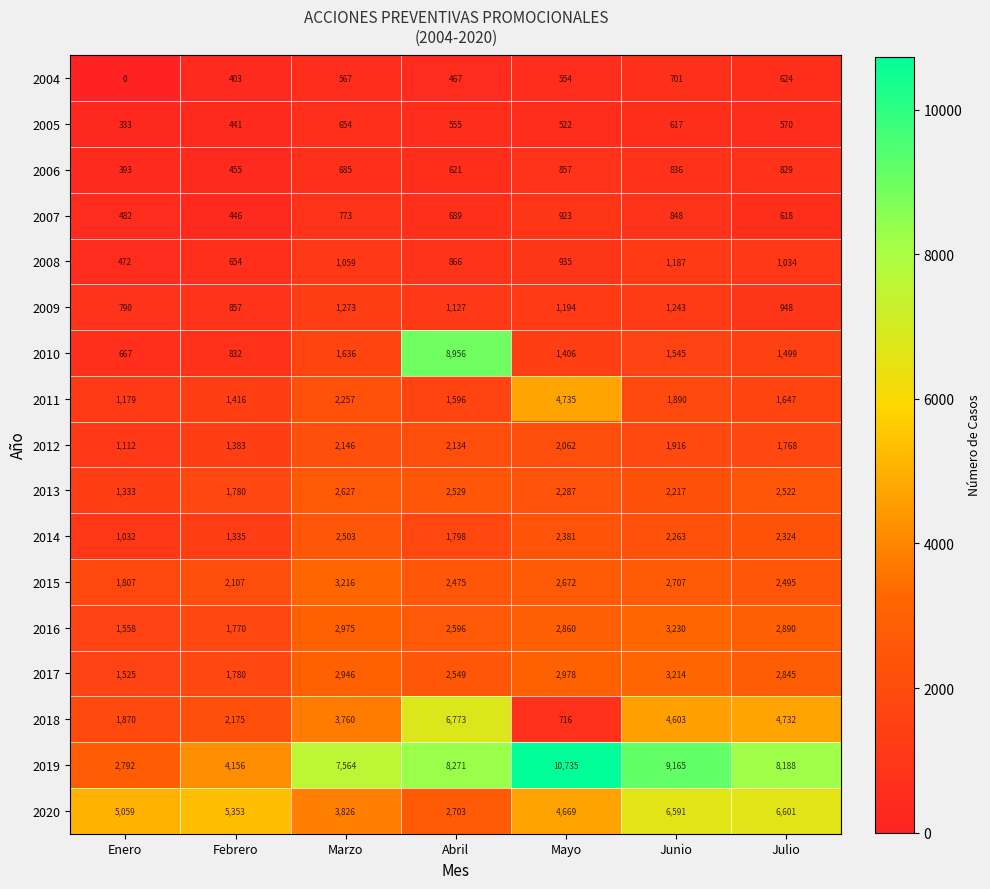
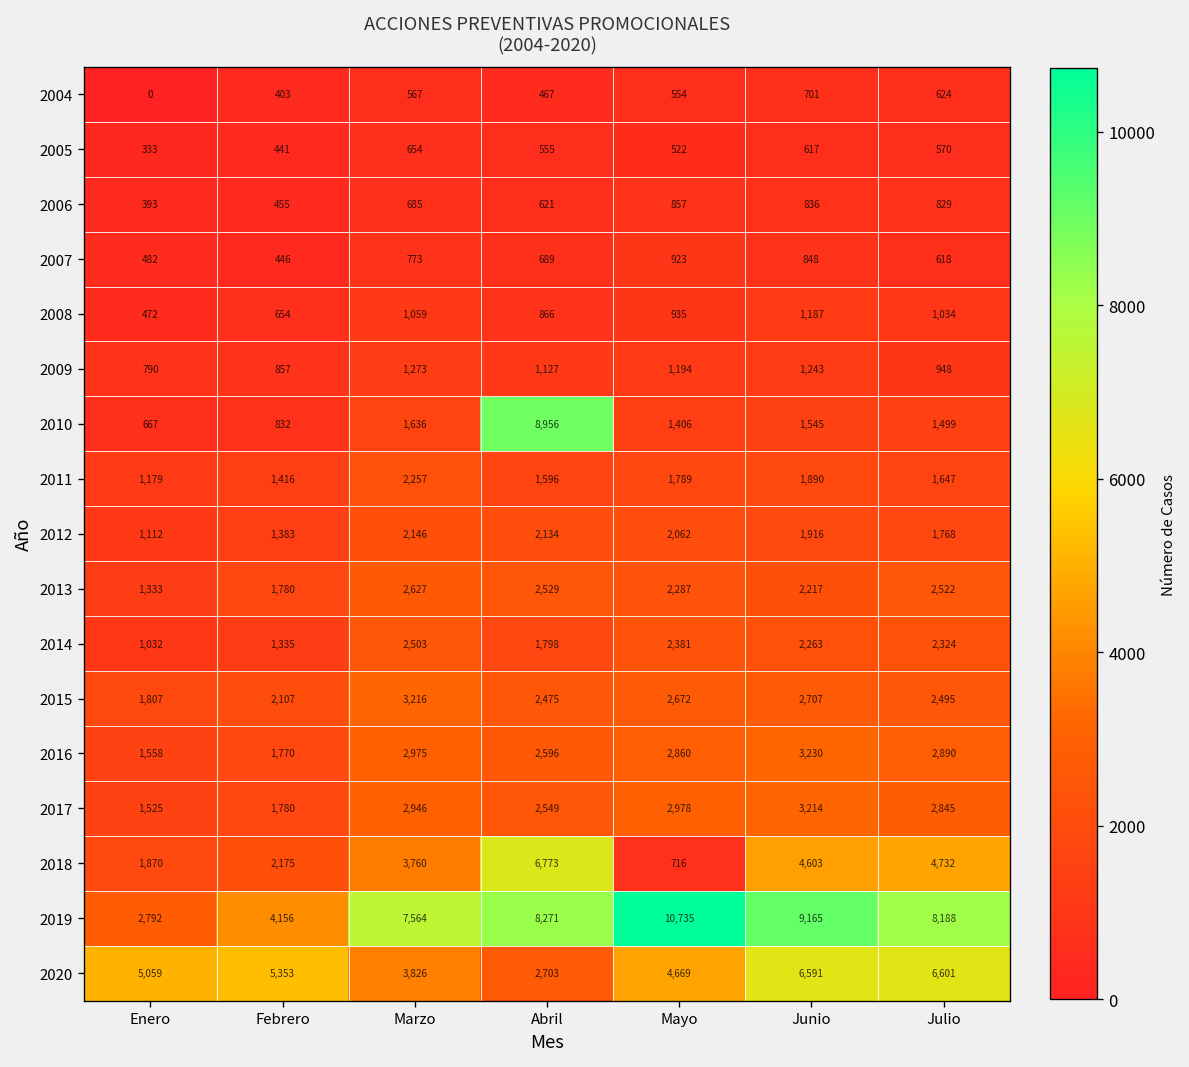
  {
    "2004": {
      "Enero": "0",
      "Febrero": "403",
      "Marzo": "567",
      "Abril": "467",
      "Mayo": "554",
      "Junio": "701",
      "Julio": "624"
    },
    "2005": {
      "Enero": "333",
      "Febrero": "441",
      "Marzo": "654",
      "Abril": "555",
      "Mayo": "522",
      "Junio": "617",
      "Julio": "570"
    },
    "2006": {
      "Enero": "393",
      "Febrero": "455",
      "Marzo": "685",
      "Abril": "621",
      "Mayo": "857",
      "Junio": "836",
      "Julio": "829"
    },
    "2007": {
      "Enero": "482",
      "Febrero": "446",
      "Marzo": "773",
      "Abril": "689",
      "Mayo": "923",
      "Junio": "848",
      "Julio": "618"
    },
    "2008": {
      "Enero": "472",
      "Febrero": "654",
      "Marzo": "1,059",
      "Abril": "866",
      "Mayo": "935",
      "Junio": "1,187",
      "Julio": "1,034"
    },
    "2009": {
      "Enero": "790",
      "Febrero": "857",
      "Marzo": "1,273",
      "Abril": "1,127",
      "Mayo": "1,194",
      "Junio": "1,243",
      "Julio": "948"
    },
    "2010": {
      "Enero": "667",
      "Febrero": "832",
      "Marzo": "1,636",
      "Abril": "8,956",
      "Mayo": "1,406",
      "Junio": "1,545",
      "Julio": "1,499"
    },
    "2011": {
      "Enero": "1,179",
      "Febrero": "1,416",
      "Marzo": "2,257",
      "Abril": "1,596",
-     "Mayo": "4,735",
+     "Mayo": "1,789",
      "Junio": "1,890",
      "Julio": "1,647"
    },
    "2012": {
      "Enero": "1,112",
      "Febrero": "1,383",
      "Marzo": "2,146",
      "Abril": "2,134",
      "Mayo": "2,062",
      "Junio": "1,916",
      "Julio": "1,768"
    },
    "2013": {
      "Enero": "1,333",
      "Febrero": "1,780",
      "Marzo": "2,627",
      "Abril": "2,529",
      "Mayo": "2,287",
      "Junio": "2,217",
      "Julio": "2,522"
    },
    "2014": {
      "Enero": "1,032",
      "Febrero": "1,335",
      "Marzo": "2,503",
      "Abril": "1,798",
      "Mayo": "2,381",
      "Junio": "2,263",
      "Julio": "2,324"
    },
    "2015": {
      "Enero": "1,807",
      "Febrero": "2,107",
      "Marzo": "3,216",
      "Abril": "2,475",
      "Mayo": "2,672",
      "Junio": "2,707",
      "Julio": "2,495"
    },
    "2016": {
      "Enero": "1,558",
      "Febrero": "1,770",
      "Marzo": "2,975",
      "Abril": "2,596",
      "Mayo": "2,860",
      "Junio": "3,230",
      "Julio": "2,890"
    },
    "2017": {
      "Enero": "1,525",
      "Febrero": "1,780",
      "Marzo": "2,946",
      "Abril": "2,549",
      "Mayo": "2,978",
      "Junio": "3,214",
      "Julio": "2,845"
    },
    "2018": {
      "Enero": "1,870",
      "Febrero": "2,175",
      "Marzo": "3,760",
      "Abril": "6,773",
      "Mayo": "716",
      "Junio": "4,603",
      "Julio": "4,732"
    },
    "2019": {
      "Enero": "2,792",
      "Febrero": "4,156",
      "Marzo": "7,564",
      "Abril": "8,271",
      "Mayo": "10,735",
      "Junio": "9,165",
      "Julio": "8,188"
    },
    "2020": {
      "Enero": "5,059",
      "Febrero": "5,353",
      "Marzo": "3,826",
      "Abril": "2,703",
      "Mayo": "4,669",
      "Junio": "6,591",
      "Julio": "6,601"
    }
  }
